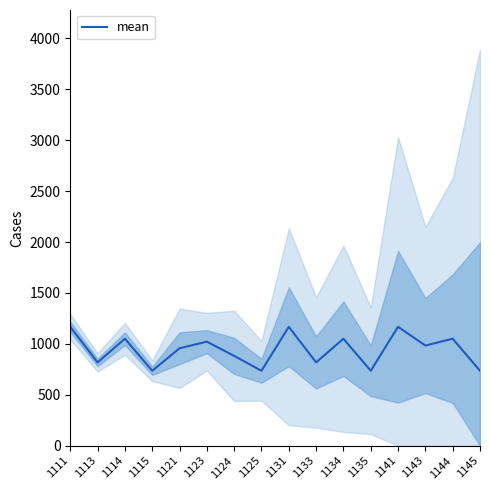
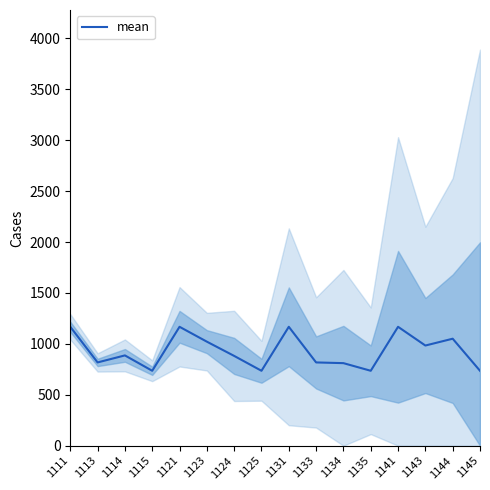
  {
    "mean": {
      "1111": 1170,
      "1113": 820,
-     "1114": 1050,
+     "1114": 890,
      "1115": 740,
-     "1121": 960,
+     "1121": 1170,
      "1123": 1020,
      "1124": 880,
      "1125": 740,
      "1131": 1170,
      "1133": 820,
-     "1134": 1050,
+     "1134": 810,
      "1135": 740,
      "1141": 1170,
      "1143": 980,
      "1144": 1050,
      "1145": 740
    }
  }
